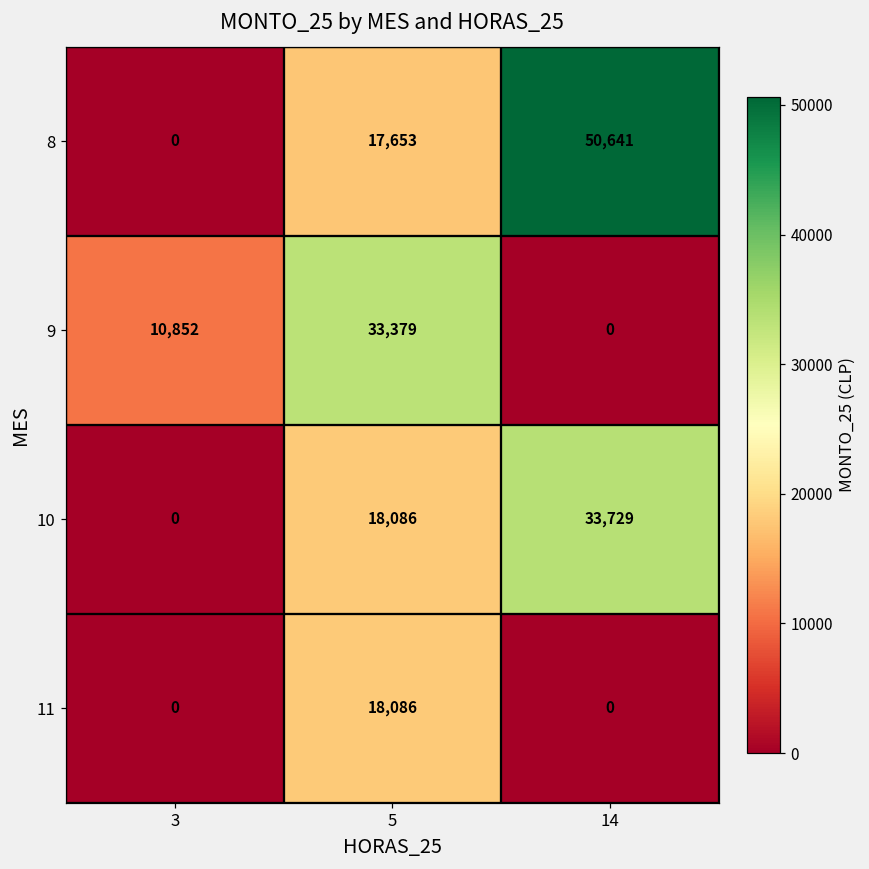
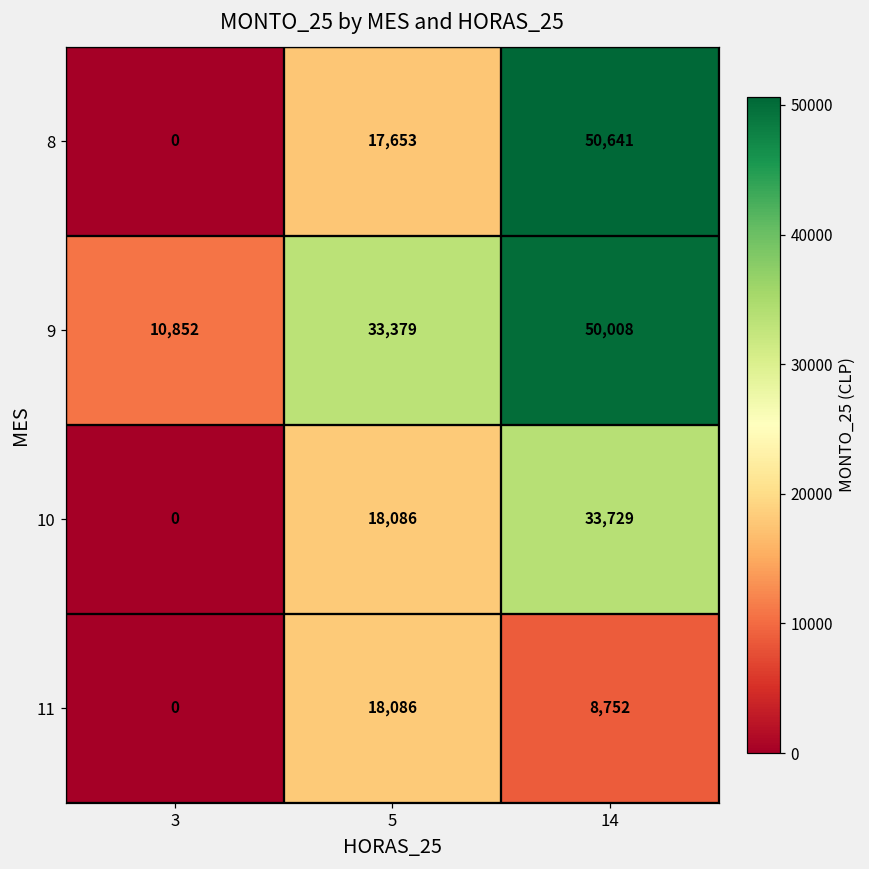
  {
    "8": {
      "3": "0",
      "5": "17,653",
      "14": "50,641"
    },
    "9": {
      "3": "10,852",
      "5": "33,379",
-     "14": "0"
+     "14": "50,008"
    },
    "10": {
      "3": "0",
      "5": "18,086",
      "14": "33,729"
    },
    "11": {
      "3": "0",
      "5": "18,086",
-     "14": "0"
+     "14": "8,752"
    }
  }
